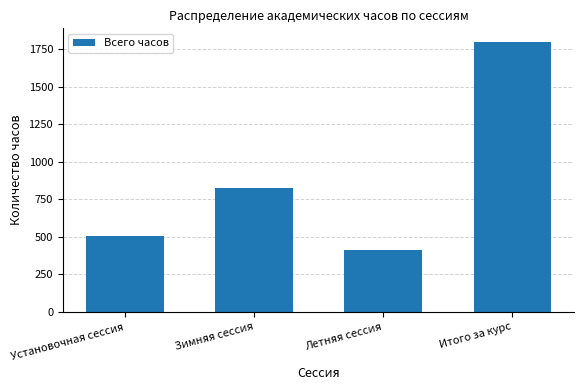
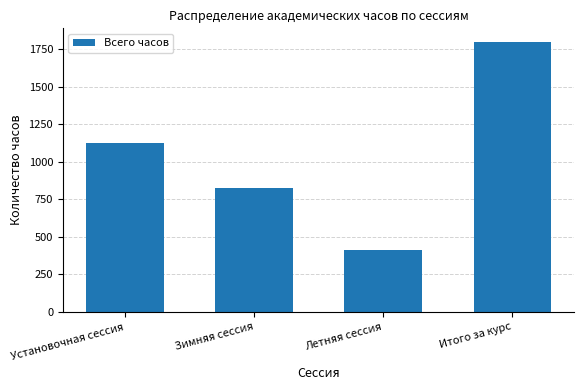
  {
-   "Установочная сессия": 500,
+   "Установочная сессия": 1130,
    "Зимняя сессия": 830,
    "Летняя сессия": 410,
    "Итого за курс": 1800
  }
